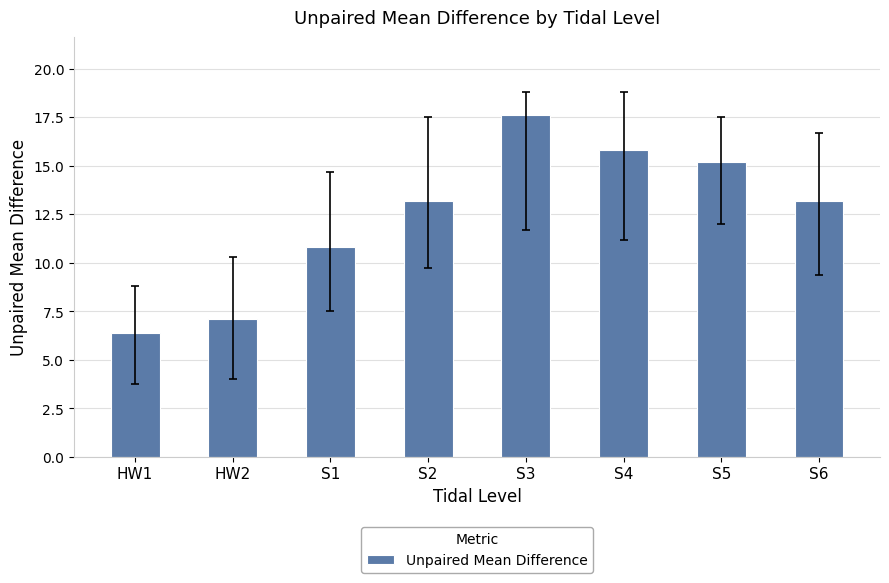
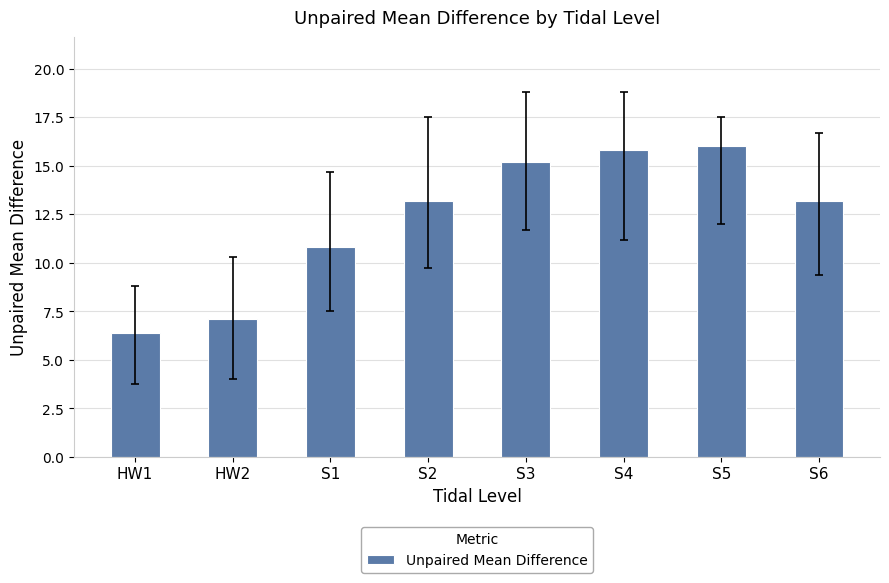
  {
    "Unpaired Mean Difference": {
      "HW1": 6.4,
      "HW2": 7.1,
      "S1": 10.8,
      "S2": 13.2,
-     "S3": 17.6,
+     "S3": 15.2,
      "S4": 15.8,
-     "S5": 15.2,
+     "S5": 16.0,
      "S6": 13.2
    }
  }
